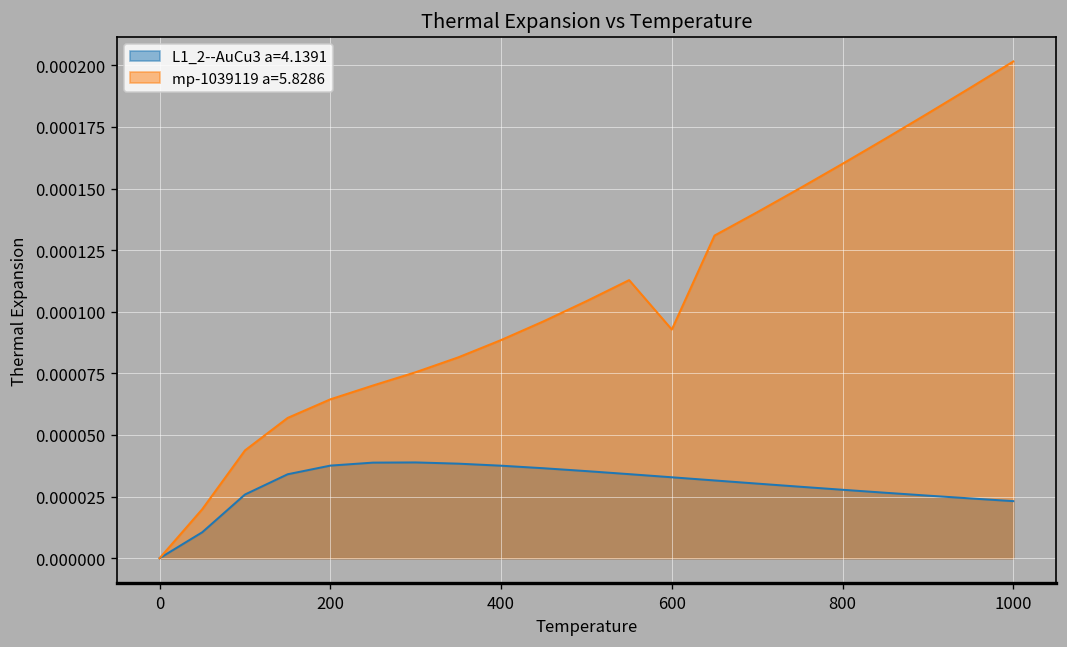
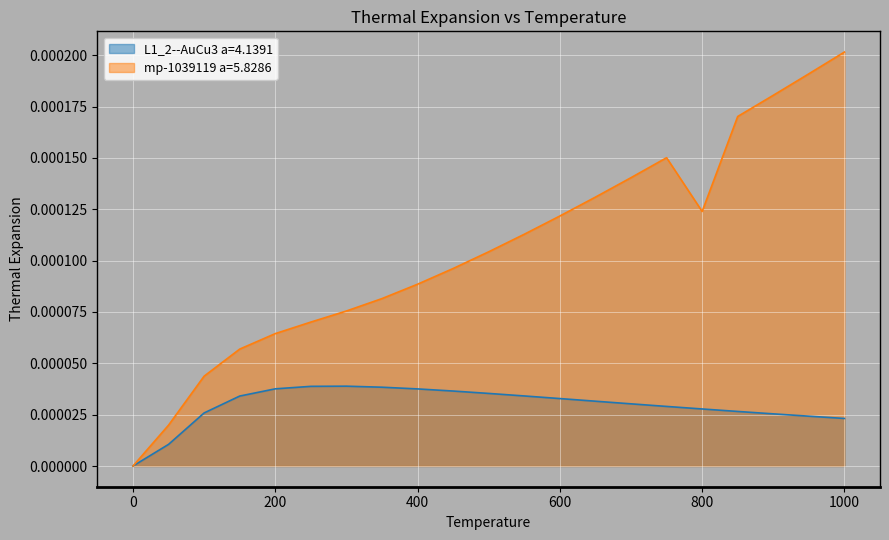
  {
    "L1_2--AuCu3 a=4.1391": {
      "200": 0.000038,
      "400": 0.000038,
      "600": 0.000033,
      "800": 0.000028,
      "1000": 0.000023
    },
    "mp-1039119 a=5.8286": {
      "200": 0.000064,
      "400": 0.000089,
-     "600": 0.000093,
-     "800": 0.000160,
+     "600": 0.000122,
+     "800": 0.000124,
      "1000": 0.000202
    }
  }
